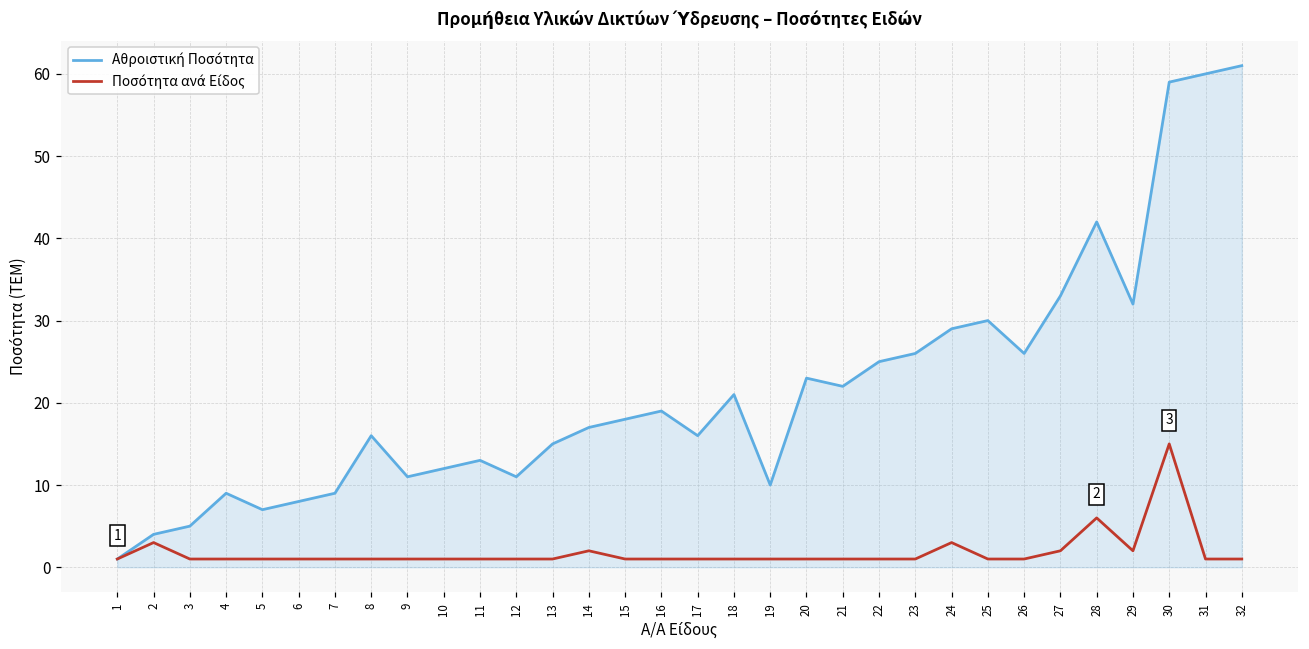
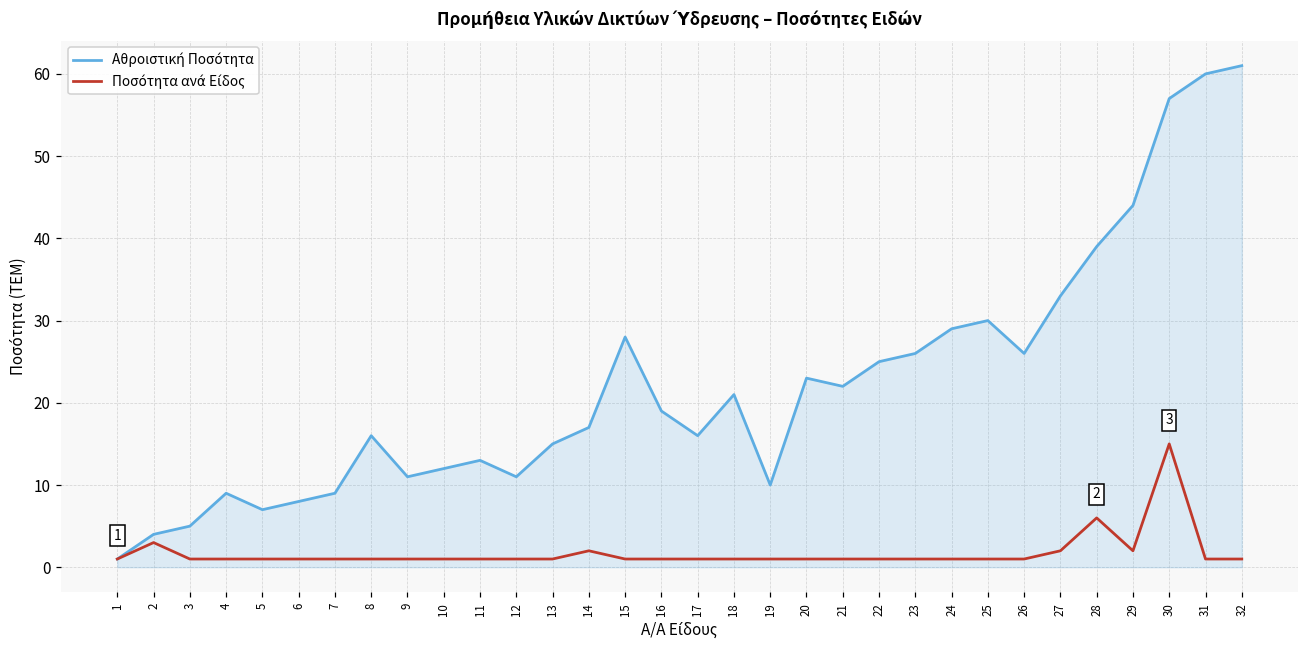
  {
    "Αθροιστική Ποσότητα": {
      "2": 4,
      "3": 5,
      "4": 9,
      "5": 7,
      "6": 8,
      "7": 9,
      "8": 16,
      "9": 11,
      "10": 12,
      "11": 13,
      "12": 11,
      "13": 15,
      "14": 17,
-     "15": 18,
+     "15": 28,
      "16": 19,
      "17": 16,
      "18": 21,
      "19": 10,
      "20": 23,
      "21": 22,
      "22": 25,
      "23": 26,
      "24": 29,
      "25": 30,
      "26": 26,
      "27": 33,
-     "28": 42,
-     "29": 32,
-     "30": 59,
+     "28": 39,
+     "29": 44,
+     "30": 57,
      "31": 60,
      "32": 61
    },
    "Ποσότητα ανά Είδος": {
      "2": 3,
      "3": 1,
      "4": 1,
      "5": 1,
      "6": 1,
      "7": 1,
      "8": 1,
      "9": 1,
      "10": 1,
      "11": 1,
      "12": 1,
      "13": 1,
      "14": 2,
      "15": 1,
      "16": 1,
      "17": 1,
      "18": 1,
      "19": 1,
      "20": 1,
      "21": 1,
      "22": 1,
      "23": 1,
-     "24": 3,
+     "24": 1,
      "25": 1,
      "26": 1,
      "27": 2,
      "29": 2,
      "31": 1,
      "32": 1
    }
  }
